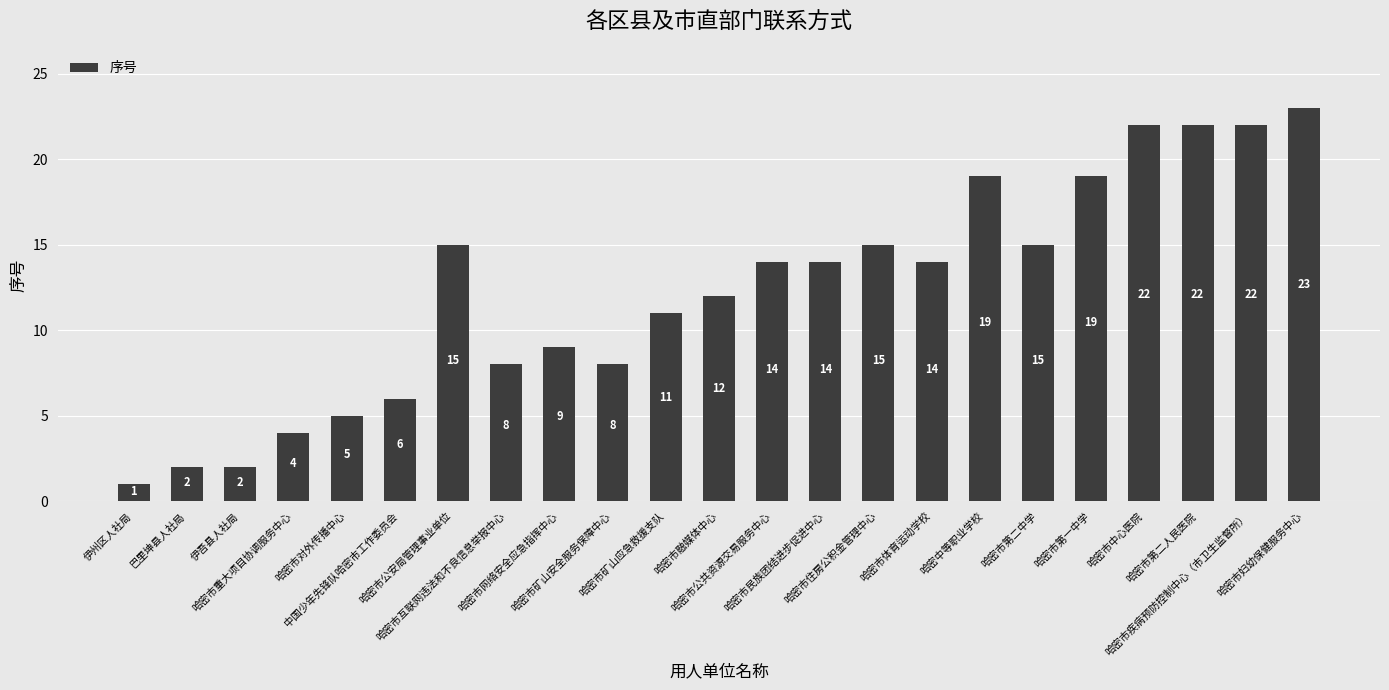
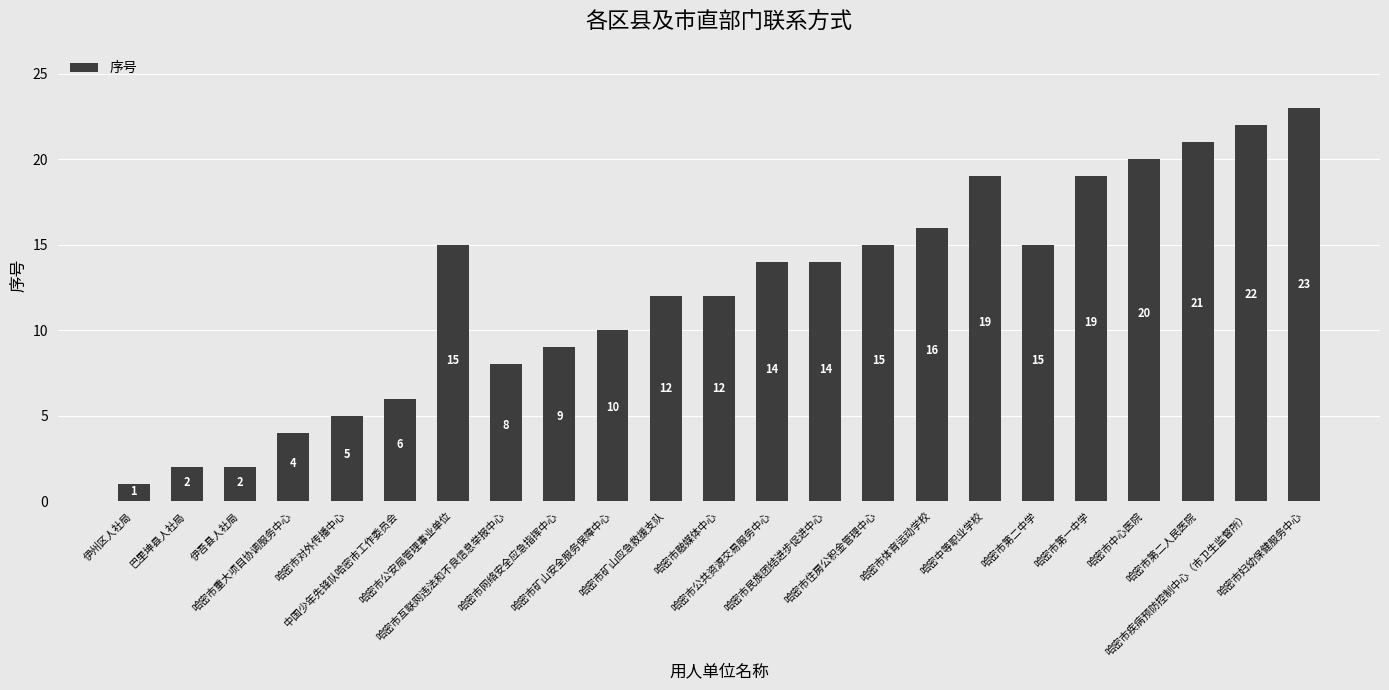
  {
    "伊州区人社局": 1,
    "巴里坤县人社局": 2,
    "伊吾县人社局": 2,
    "哈密市重大项目协调服务中心": 4,
    "哈密市对外传播中心": 5,
    "中国少年先锋队哈密市工作委员会": 6,
    "哈密市公安局管理事业单位": 15,
    "哈密市互联网违法和不良信息举报中心": 8,
    "哈密市网络安全应急指挥中心": 9,
-   "哈密市矿山安全服务保障中心": 8,
-   "哈密市矿山应急救援支队": 11,
+   "哈密市矿山安全服务保障中心": 10,
+   "哈密市矿山应急救援支队": 12,
    "哈密市融媒体中心": 12,
    "哈密市公共资源交易服务中心": 14,
    "哈密市民族团结进步促进中心": 14,
    "哈密市住房公积金管理中心": 15,
-   "哈密市体育运动学校": 14,
+   "哈密市体育运动学校": 16,
    "哈密中等职业学校": 19,
    "哈密市第二中学": 15,
    "哈密市第一中学": 19,
-   "哈密市中心医院": 22,
-   "哈密市第二人民医院": 22,
+   "哈密市中心医院": 20,
+   "哈密市第二人民医院": 21,
    "哈密市疾病预防控制中心（市卫生监督所）": 22,
    "哈密市妇幼保健服务中心": 23
  }
